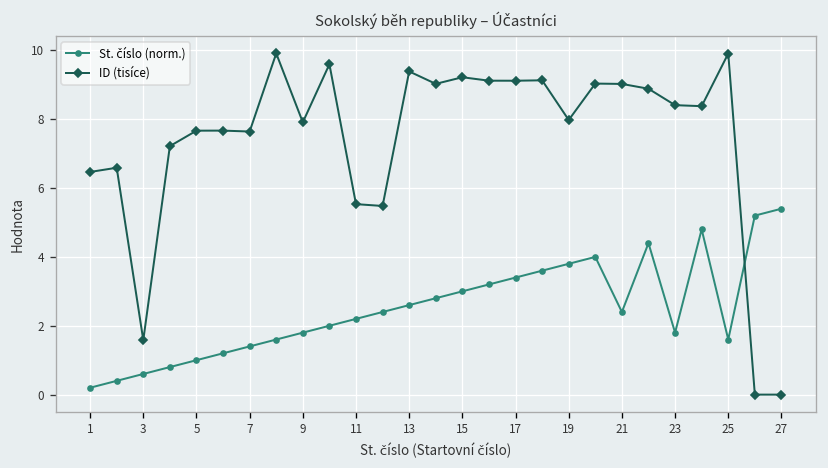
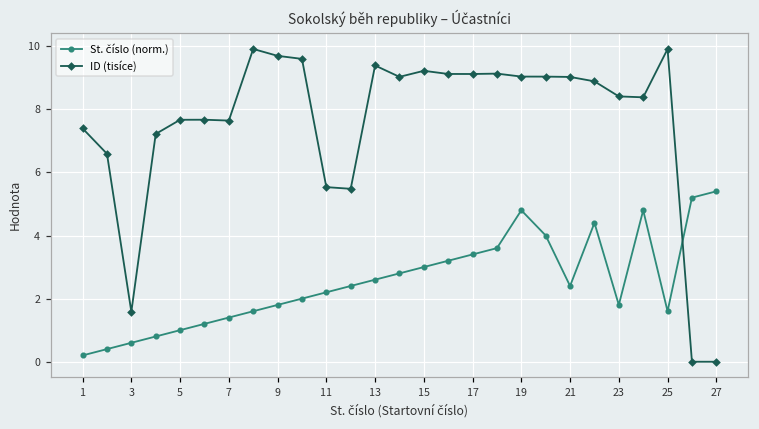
  {
    "St. číslo (norm.)": {
      "1": 0.2,
      "3": 0.6,
      "5": 1.0,
      "7": 1.4,
      "9": 1.8,
      "11": 2.2,
      "13": 2.6,
      "15": 3.0,
      "17": 3.4,
-     "19": 3.8,
+     "19": 4.8,
      "21": 2.4,
      "23": 1.8,
      "25": 1.6,
      "27": 5.4
    },
    "ID (tisíce)": {
-     "1": 6.5,
+     "1": 7.4,
      "3": 1.6,
      "5": 7.7,
      "7": 7.6,
-     "9": 7.9,
+     "9": 9.7,
      "11": 5.5,
      "13": 9.4,
      "15": 9.2,
      "17": 9.1,
-     "19": 8.0,
+     "19": 9.0,
      "21": 9.0,
      "23": 8.4,
      "25": 9.9,
      "27": 0.0
    }
  }
